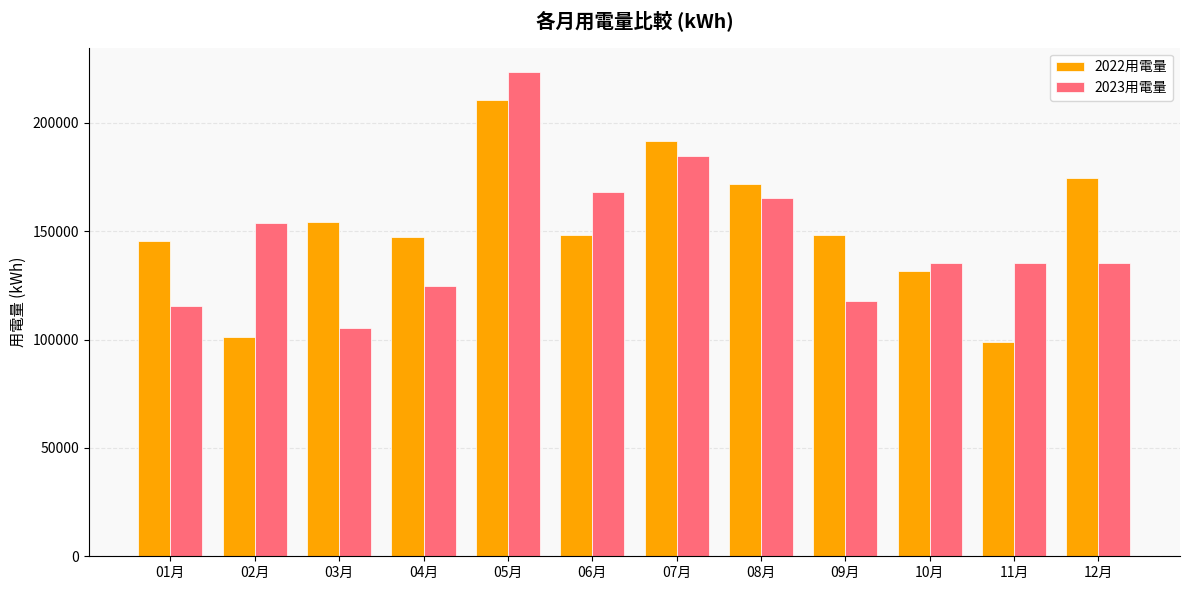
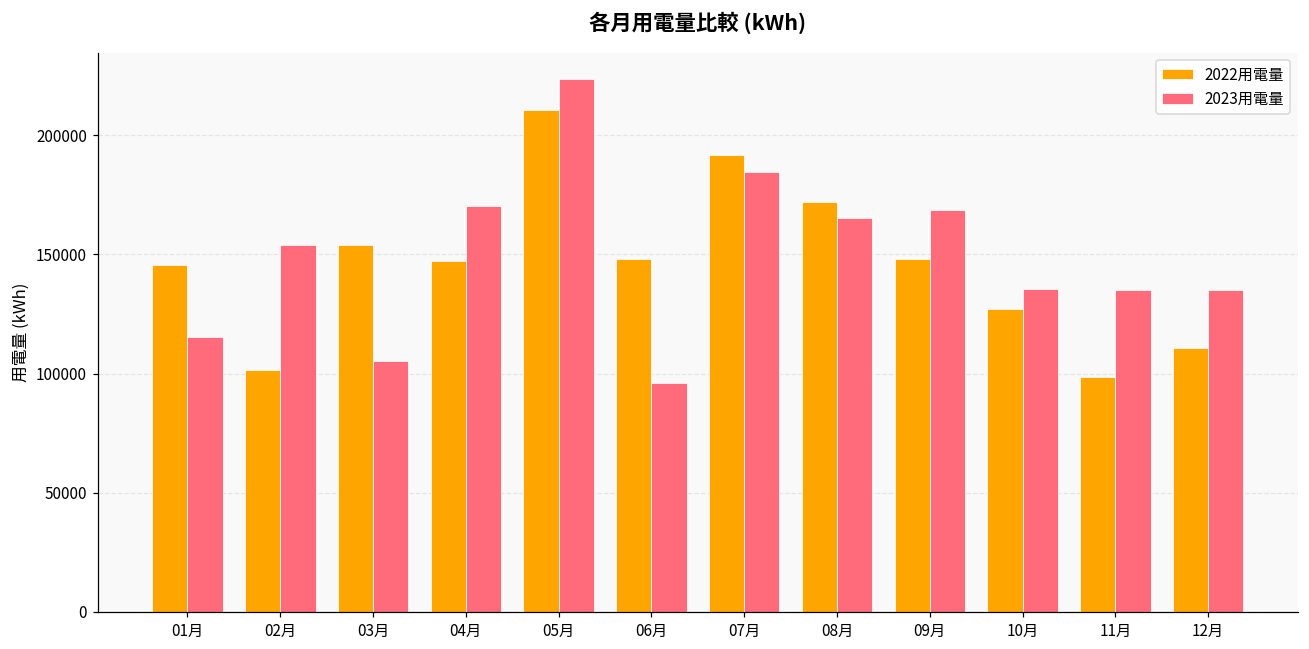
  {
    "2022用電量": {
      "01月": 146000,
      "02月": 101000,
      "03月": 154000,
      "04月": 147000,
      "05月": 210000,
      "06月": 148000,
      "07月": 192000,
      "08月": 172000,
      "09月": 148000,
-     "10月": 132000,
+     "10月": 127000,
      "11月": 99000,
-     "12月": 175000
+     "12月": 111000
    },
    "2023用電量": {
      "01月": 116000,
      "02月": 154000,
      "03月": 105000,
-     "04月": 125000,
+     "04月": 170000,
      "05月": 224000,
-     "06月": 168000,
+     "06月": 96000,
      "07月": 185000,
      "08月": 165000,
-     "09月": 118000,
+     "09月": 169000,
      "10月": 136000,
      "11月": 135000,
      "12月": 135000
    }
  }
